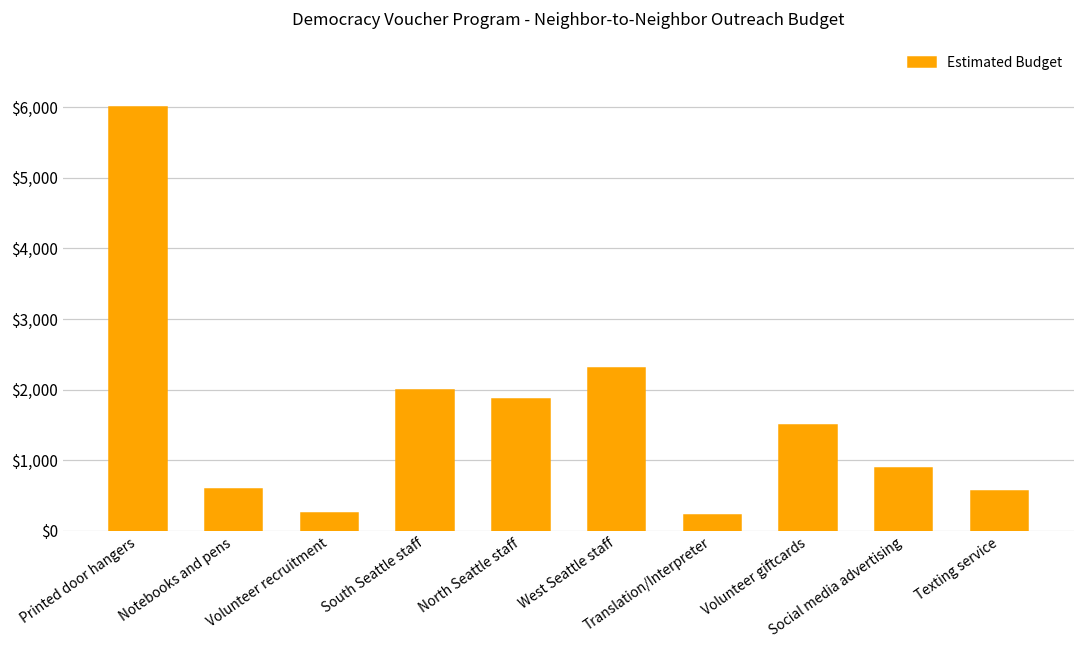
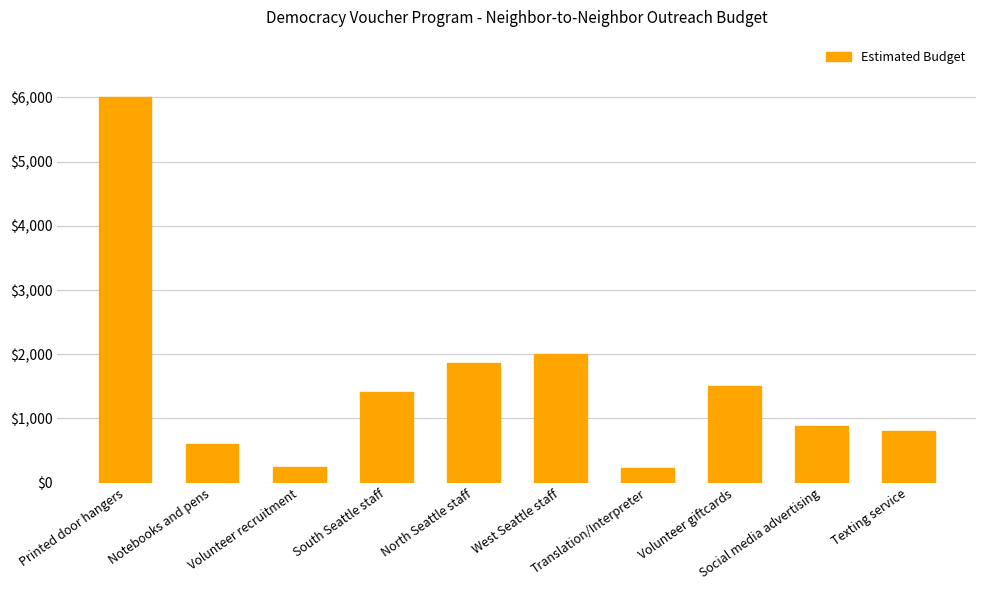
  {
    "Printed door hangers": "$6,000",
    "Notebooks and pens": "$600",
    "Volunteer recruitment": "$300",
-   "South Seattle staff": "$2,000",
+   "South Seattle staff": "$1,400",
    "North Seattle staff": "$1,900",
-   "West Seattle staff": "$2,300",
+   "West Seattle staff": "$2,000",
    "Translation/Interpreter": "$200",
    "Volunteer giftcards": "$1,500",
    "Social media advertising": "$900",
-   "Texting service": "$600"
+   "Texting service": "$800"
  }
